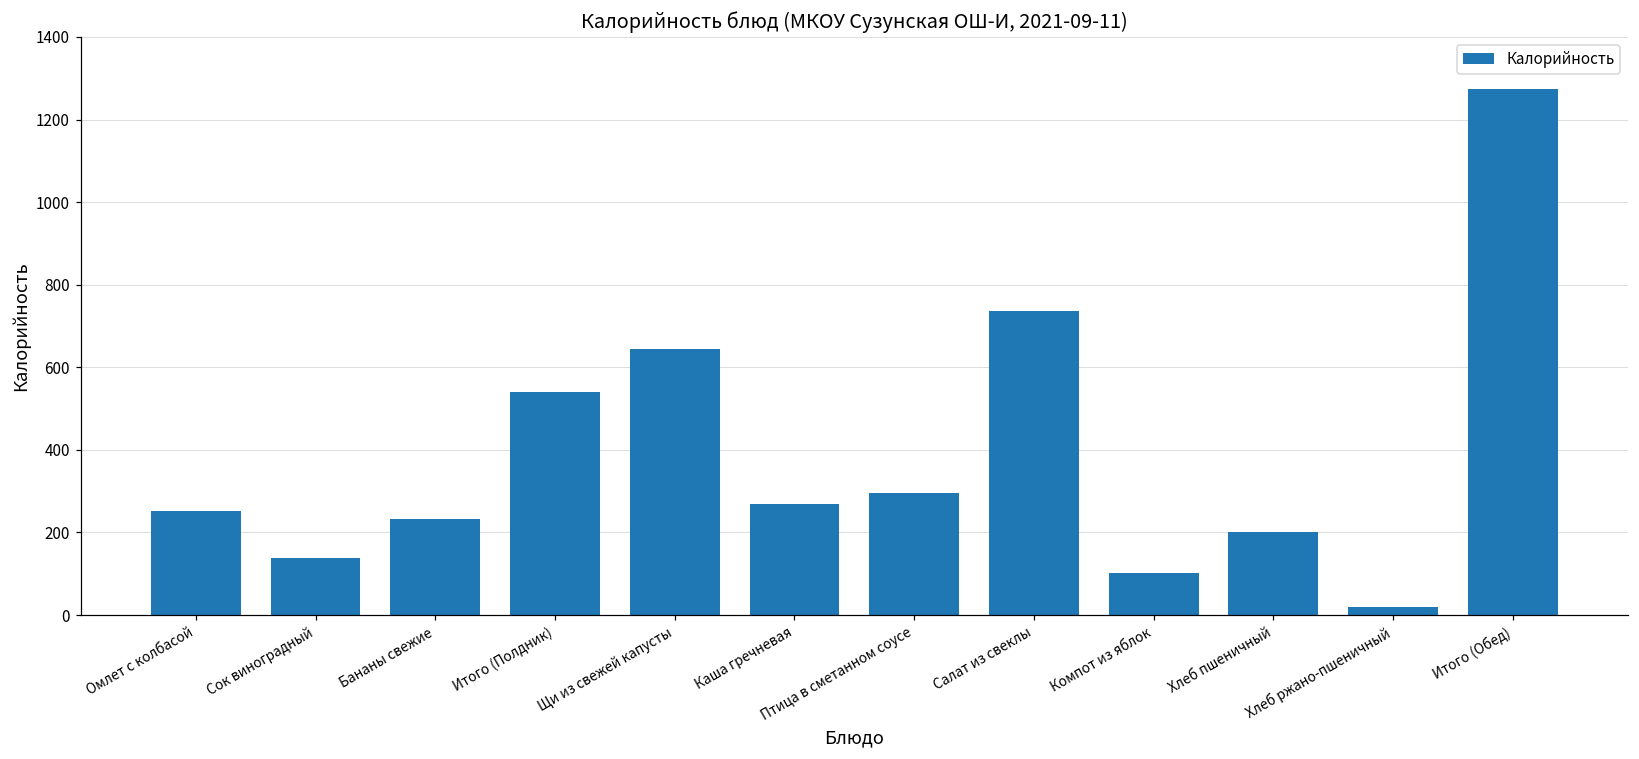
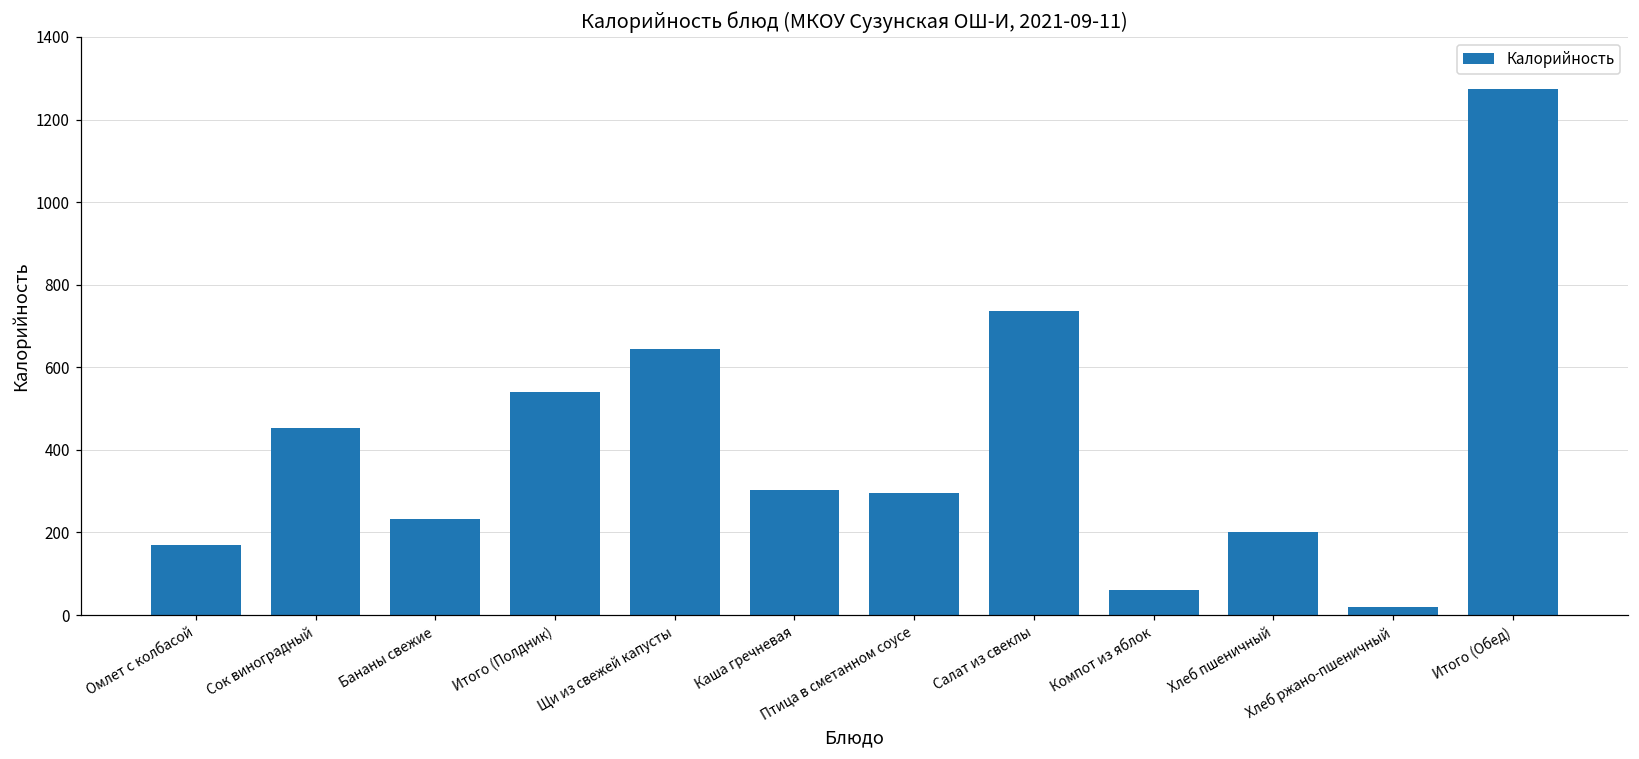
  {
-   "Омлет с колбасой": 250,
-   "Сок виноградный": 140,
+   "Омлет с колбасой": 170,
+   "Сок виноградный": 450,
    "Бананы свежие": 230,
    "Итого (Полдник)": 540,
    "Щи из свежей капусты": 640,
-   "Каша гречневая": 270,
+   "Каша гречневая": 300,
    "Птица в сметанном соусе": 300,
    "Салат из свеклы": 740,
-   "Компот из яблок": 100,
+   "Компот из яблок": 60,
    "Хлеб пшеничный": 200,
    "Хлеб ржано-пшеничный": 20,
    "Итого (Обед)": 1280
  }
